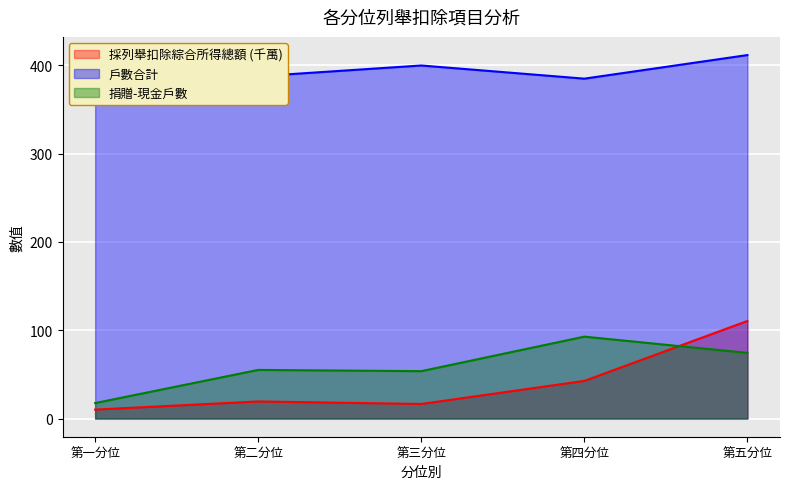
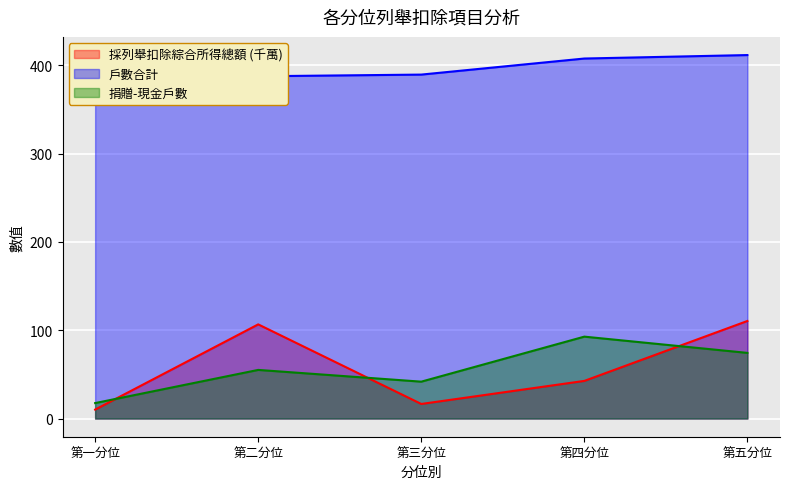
  {
    "採列舉扣除綜合所得總額 (千萬)": {
      "第一分位": 10,
-     "第二分位": 20,
+     "第二分位": 110,
      "第三分位": 20,
      "第四分位": 40,
      "第五分位": 110
    },
    "戶數合計": {
-     "第三分位": 400,
-     "第四分位": 380,
+     "第三分位": 390,
+     "第四分位": 410,
      "第五分位": 410
    },
    "捐贈-現金戶數": {
      "第一分位": 20,
      "第二分位": 60,
-     "第三分位": 50,
+     "第三分位": 40,
      "第四分位": 90,
      "第五分位": 70
    }
  }
